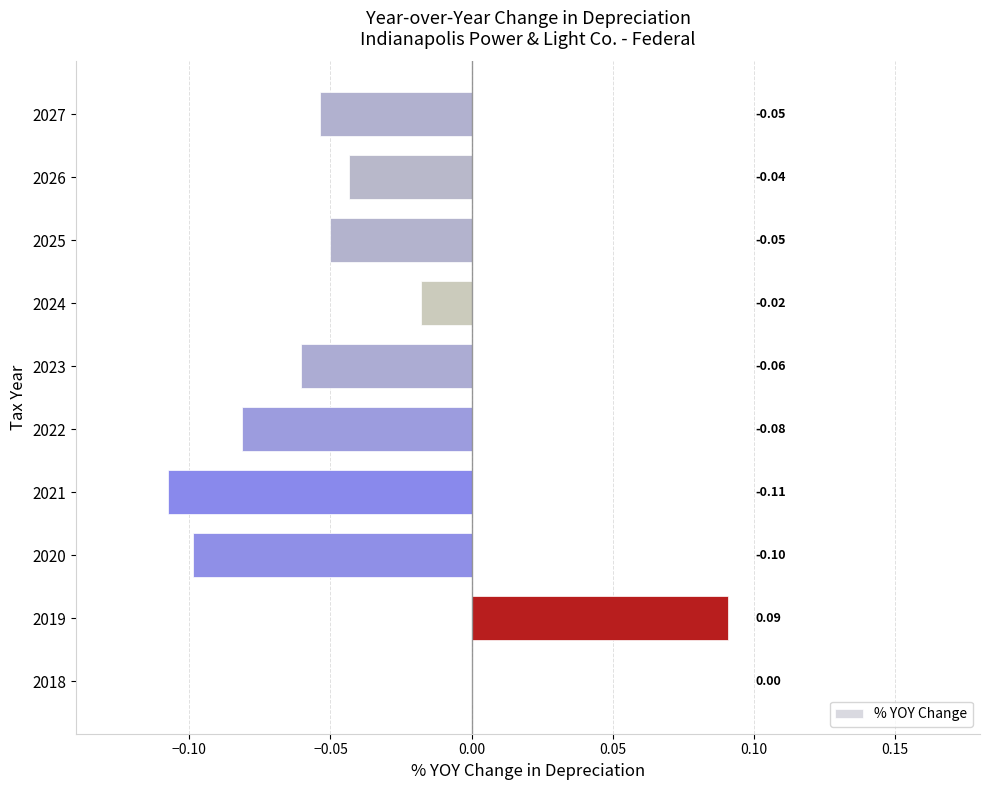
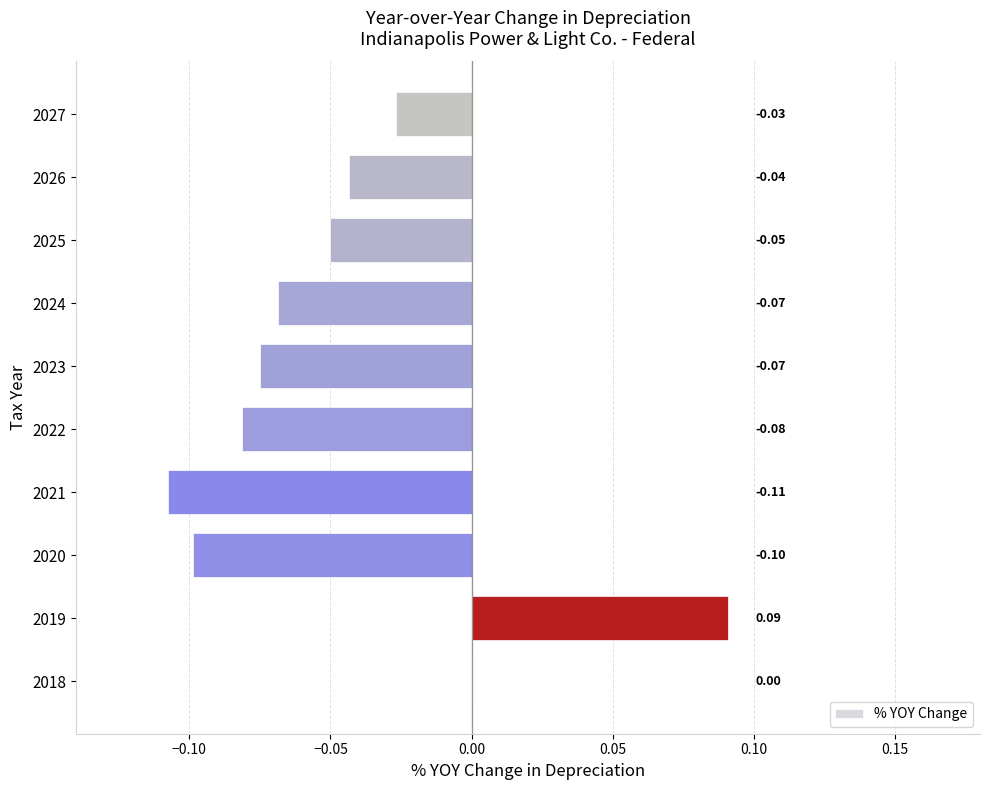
  {
-   "2027": -0.05,
-   "2024": -0.02,
-   "2023": -0.06
+   "2027": -0.03,
+   "2024": -0.07,
+   "2023": -0.07
  }
